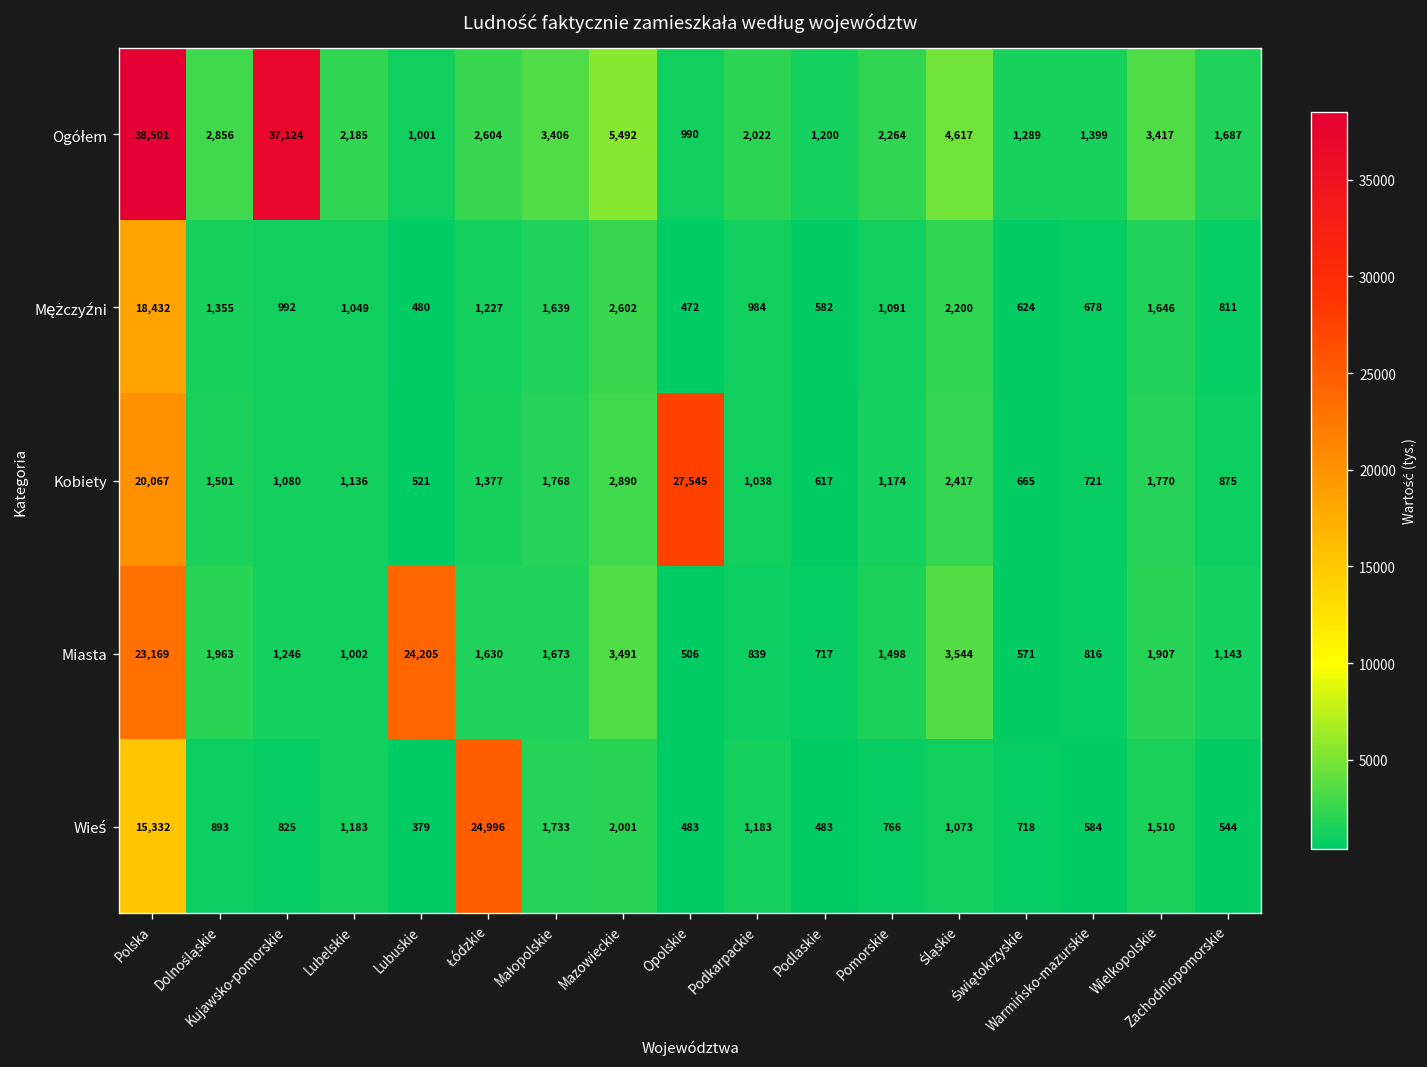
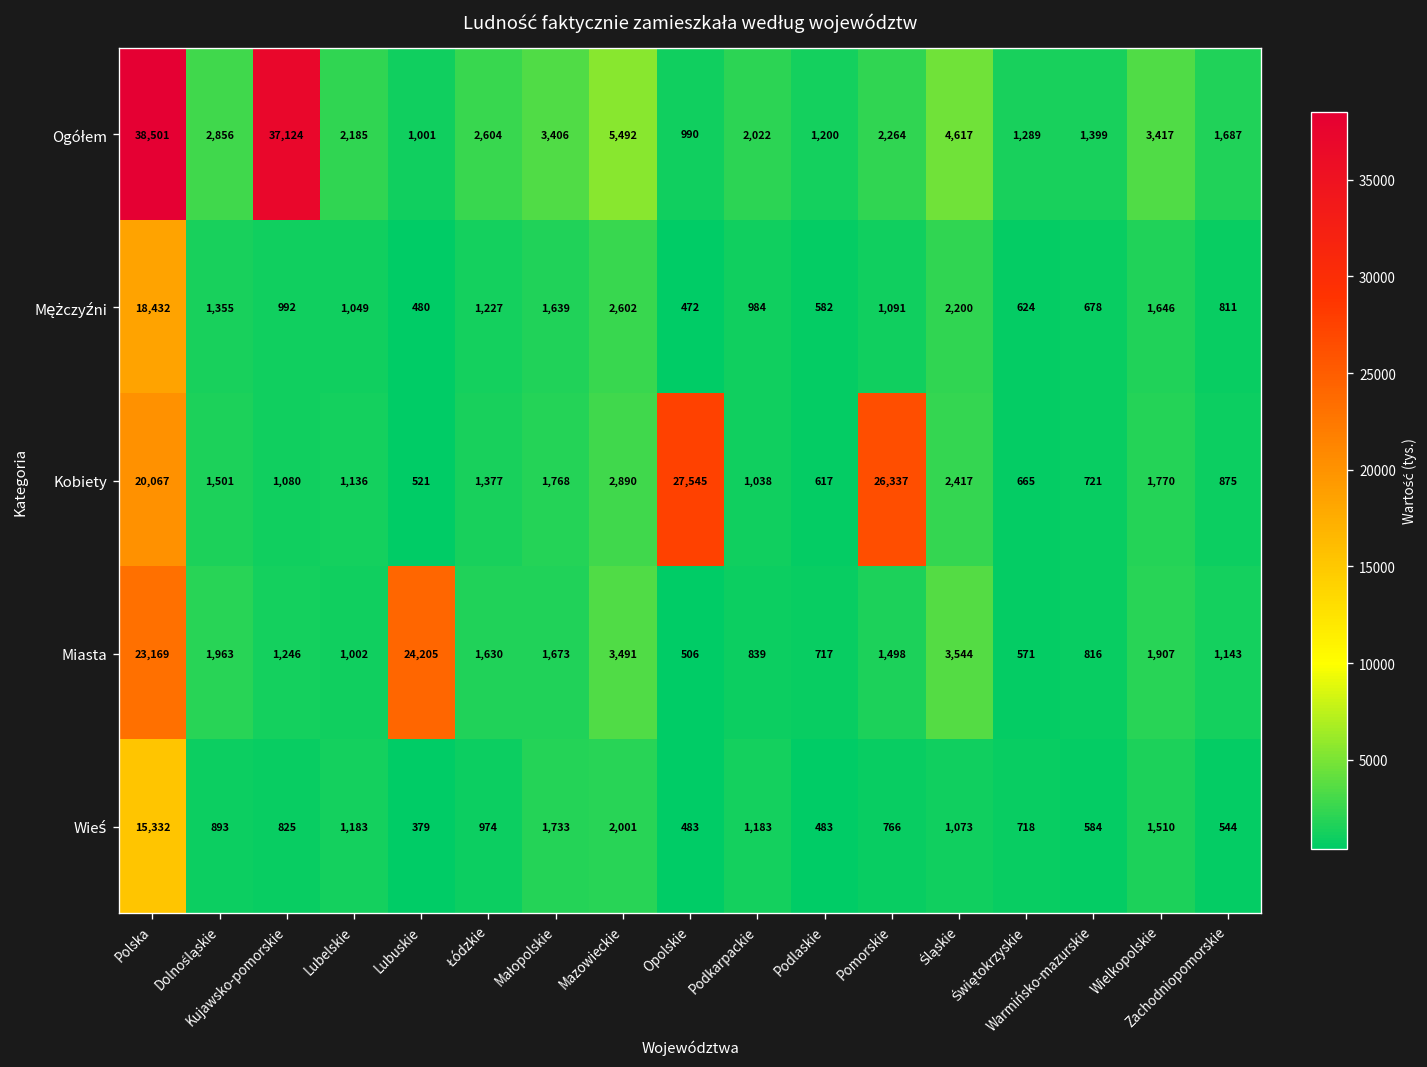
  {
    "Ogółem": {
      "Polska": "38,501",
      "Dolnośląskie": "2,856",
      "Kujawsko-pomorskie": "37,124",
      "Lubelskie": "2,185",
      "Lubuskie": "1,001",
      "Łódzkie": "2,604",
      "Małopolskie": "3,406",
      "Mazowieckie": "5,492",
      "Opolskie": "990",
      "Podkarpackie": "2,022",
      "Podlaskie": "1,200",
      "Pomorskie": "2,264",
      "Śląskie": "4,617",
      "Świętokrzyskie": "1,289",
      "Warmińsko-mazurskie": "1,399",
      "Wielkopolskie": "3,417",
      "Zachodniopomorskie": "1,687"
    },
    "Mężczyźni": {
      "Polska": "18,432",
      "Dolnośląskie": "1,355",
      "Kujawsko-pomorskie": "992",
      "Lubelskie": "1,049",
      "Lubuskie": "480",
      "Łódzkie": "1,227",
      "Małopolskie": "1,639",
      "Mazowieckie": "2,602",
      "Opolskie": "472",
      "Podkarpackie": "984",
      "Podlaskie": "582",
      "Pomorskie": "1,091",
      "Śląskie": "2,200",
      "Świętokrzyskie": "624",
      "Warmińsko-mazurskie": "678",
      "Wielkopolskie": "1,646",
      "Zachodniopomorskie": "811"
    },
    "Kobiety": {
      "Polska": "20,067",
      "Dolnośląskie": "1,501",
      "Kujawsko-pomorskie": "1,080",
      "Lubelskie": "1,136",
      "Lubuskie": "521",
      "Łódzkie": "1,377",
      "Małopolskie": "1,768",
      "Mazowieckie": "2,890",
      "Opolskie": "27,545",
      "Podkarpackie": "1,038",
      "Podlaskie": "617",
-     "Pomorskie": "1,174",
+     "Pomorskie": "26,337",
      "Śląskie": "2,417",
      "Świętokrzyskie": "665",
      "Warmińsko-mazurskie": "721",
      "Wielkopolskie": "1,770",
      "Zachodniopomorskie": "875"
    },
    "Miasta": {
      "Polska": "23,169",
      "Dolnośląskie": "1,963",
      "Kujawsko-pomorskie": "1,246",
      "Lubelskie": "1,002",
      "Lubuskie": "24,205",
      "Łódzkie": "1,630",
      "Małopolskie": "1,673",
      "Mazowieckie": "3,491",
      "Opolskie": "506",
      "Podkarpackie": "839",
      "Podlaskie": "717",
      "Pomorskie": "1,498",
      "Śląskie": "3,544",
      "Świętokrzyskie": "571",
      "Warmińsko-mazurskie": "816",
      "Wielkopolskie": "1,907",
      "Zachodniopomorskie": "1,143"
    },
    "Wieś": {
      "Polska": "15,332",
      "Dolnośląskie": "893",
      "Kujawsko-pomorskie": "825",
      "Lubelskie": "1,183",
      "Lubuskie": "379",
-     "Łódzkie": "24,996",
+     "Łódzkie": "974",
      "Małopolskie": "1,733",
      "Mazowieckie": "2,001",
      "Opolskie": "483",
      "Podkarpackie": "1,183",
      "Podlaskie": "483",
      "Pomorskie": "766",
      "Śląskie": "1,073",
      "Świętokrzyskie": "718",
      "Warmińsko-mazurskie": "584",
      "Wielkopolskie": "1,510",
      "Zachodniopomorskie": "544"
    }
  }
